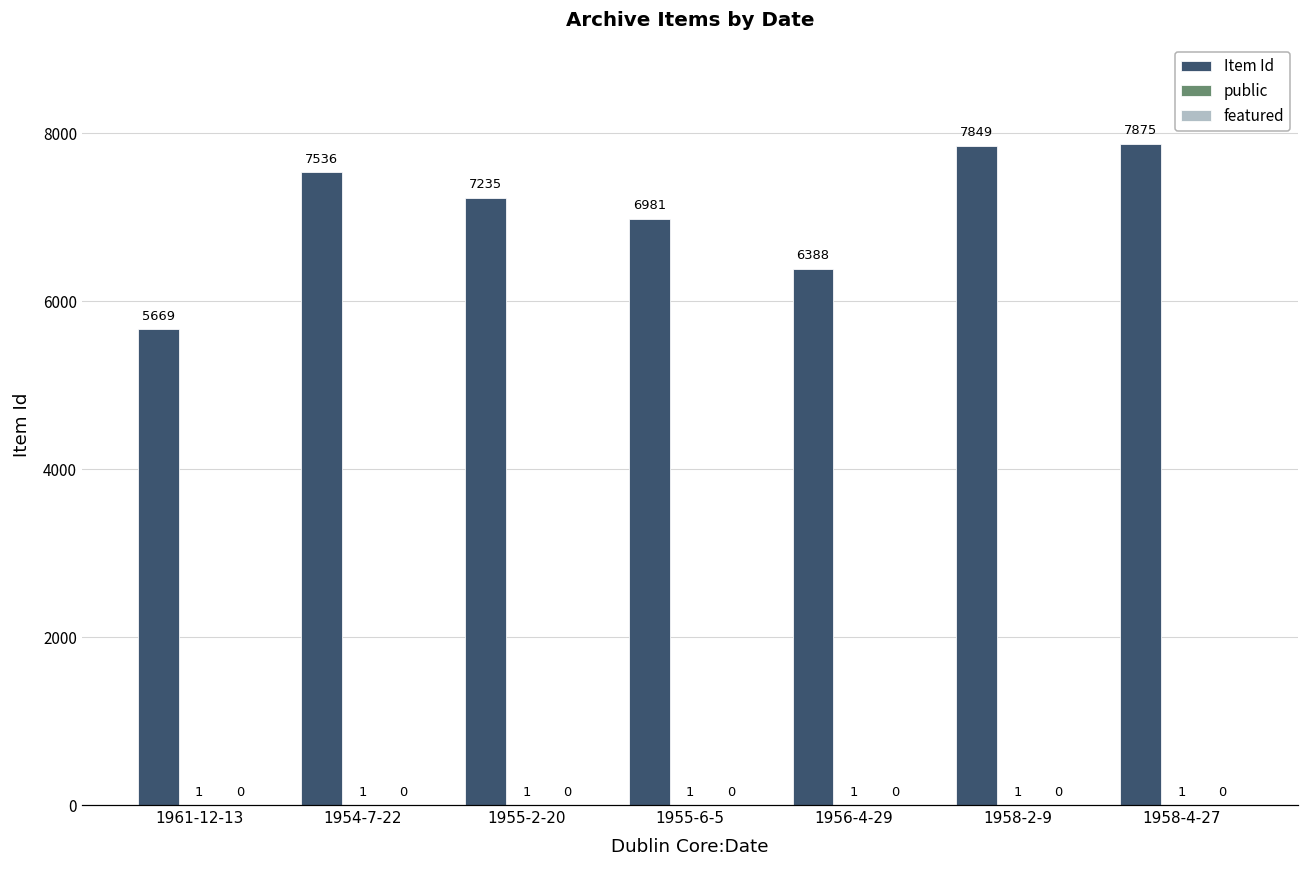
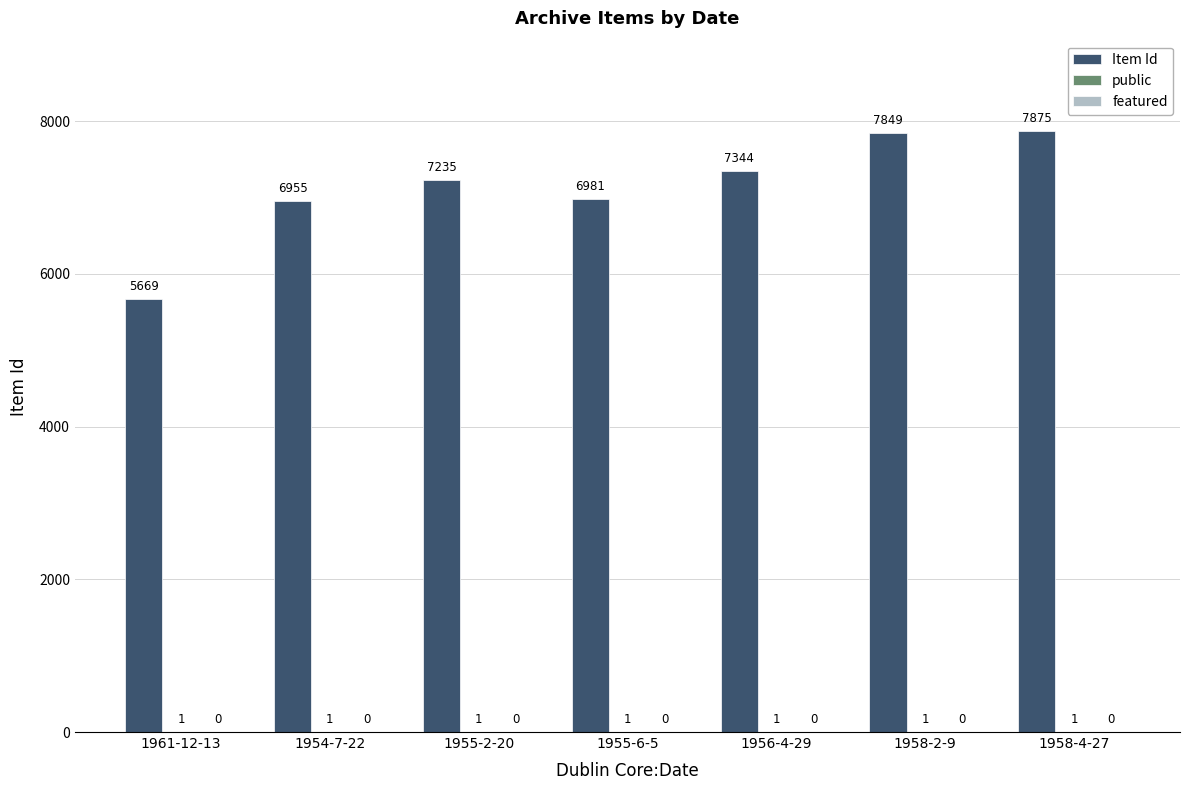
  {
    "Item Id": {
      "1961-12-13": 5669,
-     "1954-7-22": 7536,
+     "1954-7-22": 6955,
      "1955-2-20": 7235,
      "1955-6-5": 6981,
-     "1956-4-29": 6388,
+     "1956-4-29": 7344,
      "1958-2-9": 7849,
      "1958-4-27": 7875
    },
    "public": {
      "1961-12-13": 1,
      "1954-7-22": 1,
      "1955-2-20": 1,
      "1955-6-5": 1,
      "1956-4-29": 1,
      "1958-2-9": 1,
      "1958-4-27": 1
    },
    "featured": {
      "1961-12-13": 0,
      "1954-7-22": 0,
      "1955-2-20": 0,
      "1955-6-5": 0,
      "1956-4-29": 0,
      "1958-2-9": 0,
      "1958-4-27": 0
    }
  }
